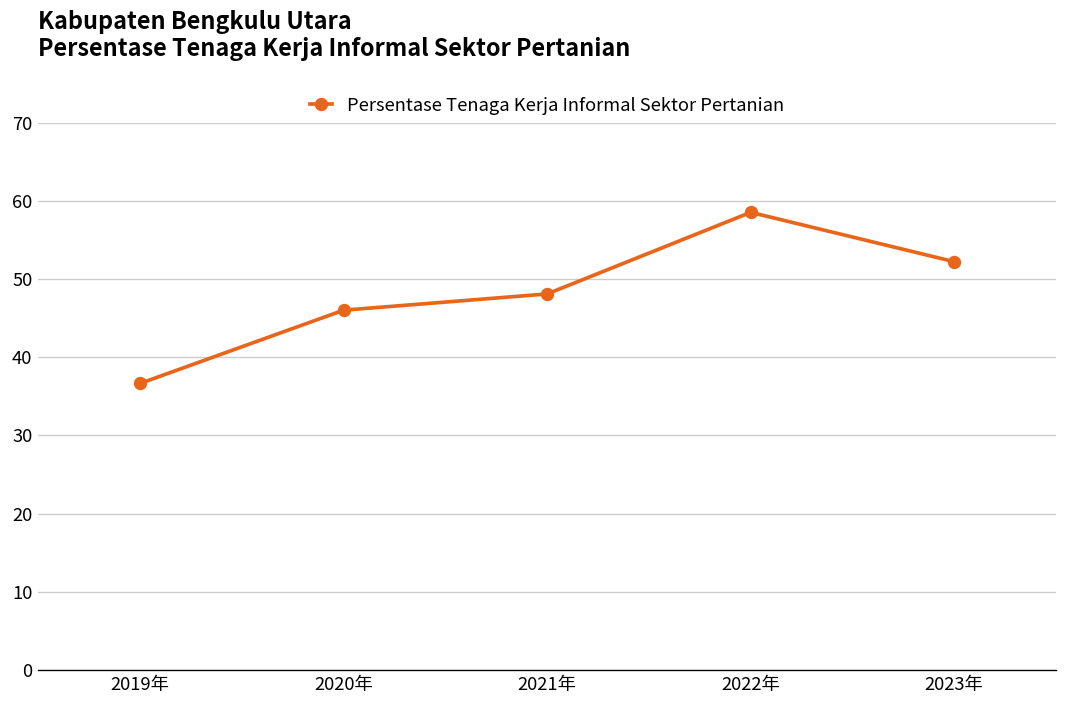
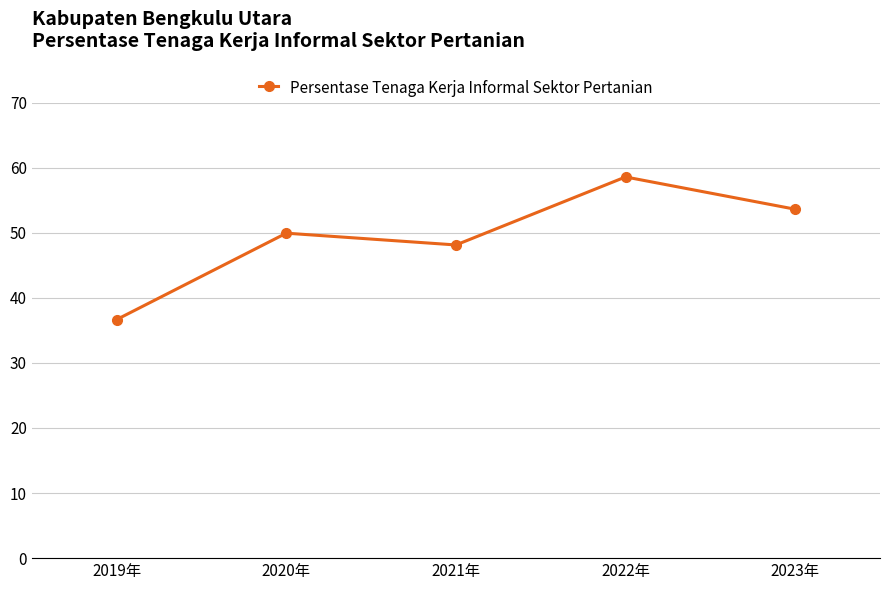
  {
    "2019年": 37,
-   "2020年": 46,
+   "2020年": 50,
    "2021年": 48,
    "2022年": 59,
-   "2023年": 52
+   "2023年": 54
  }
